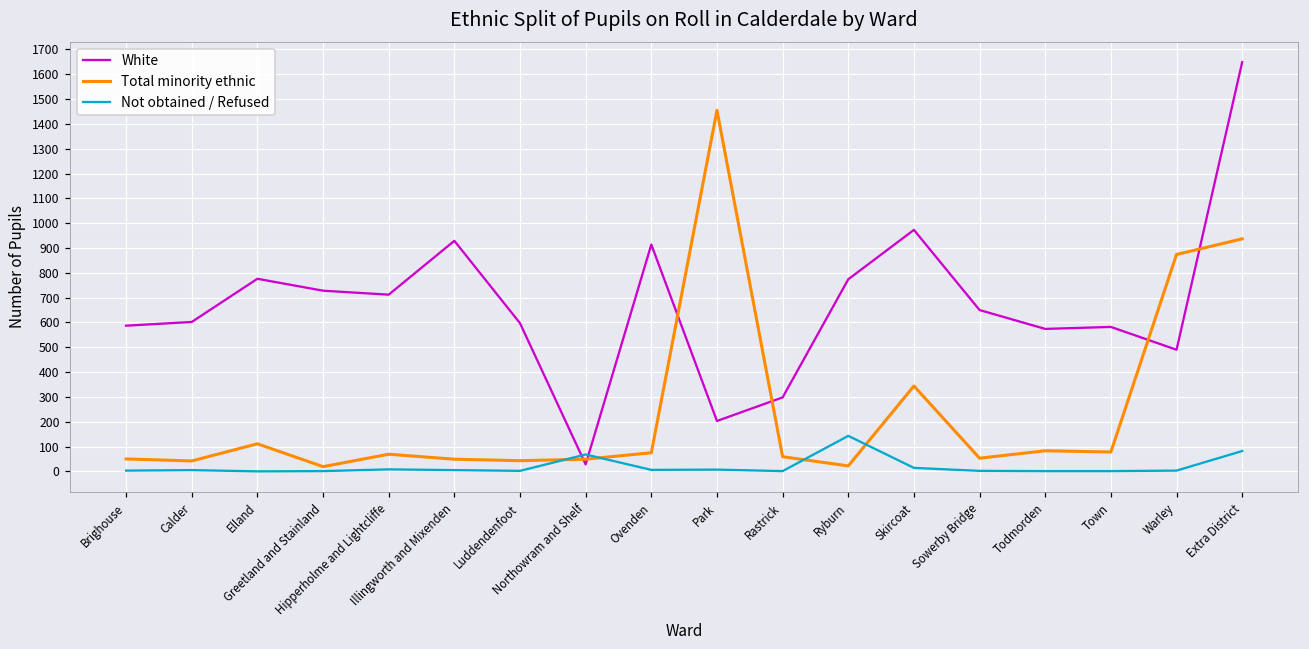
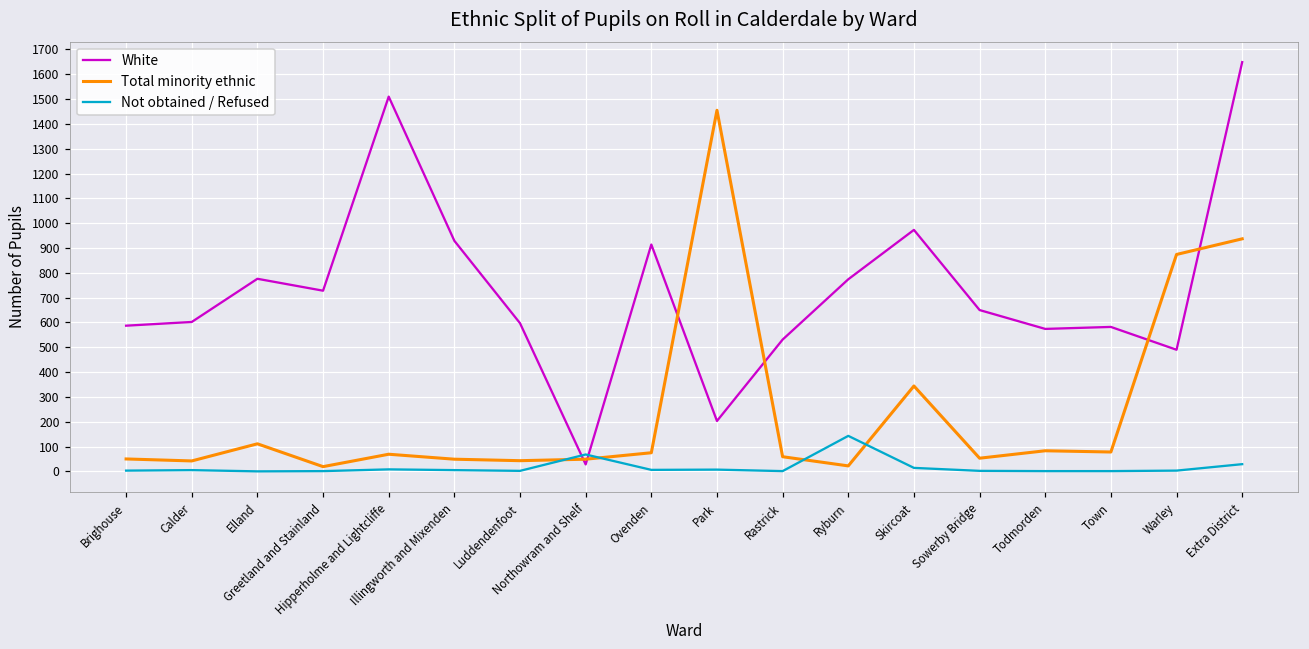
  {
    "White": {
      "Brighouse": 590,
      "Calder": 600,
      "Elland": 780,
      "Greetland and Stainland": 730,
-     "Hipperholme and Lightcliffe": 710,
+     "Hipperholme and Lightcliffe": 1510,
      "Illingworth and Mixenden": 930,
      "Luddendenfoot": 600,
      "Northowram and Shelf": 30,
      "Ovenden": 910,
      "Park": 200,
-     "Rastrick": 300,
+     "Rastrick": 530,
      "Ryburn": 770,
      "Skircoat": 970,
      "Sowerby Bridge": 650,
      "Todmorden": 570,
      "Town": 580,
      "Warley": 490,
      "Extra District": 1650
    },
    "Total minority ethnic": {
      "Brighouse": 50,
      "Calder": 40,
      "Elland": 110,
      "Greetland and Stainland": 20,
      "Hipperholme and Lightcliffe": 70,
      "Illingworth and Mixenden": 50,
      "Luddendenfoot": 40,
      "Northowram and Shelf": 50,
      "Ovenden": 80,
      "Park": 1460,
      "Rastrick": 60,
      "Ryburn": 20,
      "Skircoat": 340,
      "Sowerby Bridge": 50,
      "Todmorden": 80,
      "Town": 80,
      "Warley": 870,
      "Extra District": 940
    },
    "Not obtained / Refused": {
      "Brighouse": 0,
      "Calder": 10,
      "Elland": 0,
      "Greetland and Stainland": 0,
      "Hipperholme and Lightcliffe": 10,
      "Illingworth and Mixenden": 10,
      "Luddendenfoot": 0,
      "Northowram and Shelf": 70,
      "Ovenden": 10,
      "Park": 10,
      "Rastrick": 0,
      "Ryburn": 140,
      "Skircoat": 10,
      "Sowerby Bridge": 0,
      "Todmorden": 0,
      "Town": 0,
      "Warley": 0,
-     "Extra District": 80
+     "Extra District": 30
    }
  }
